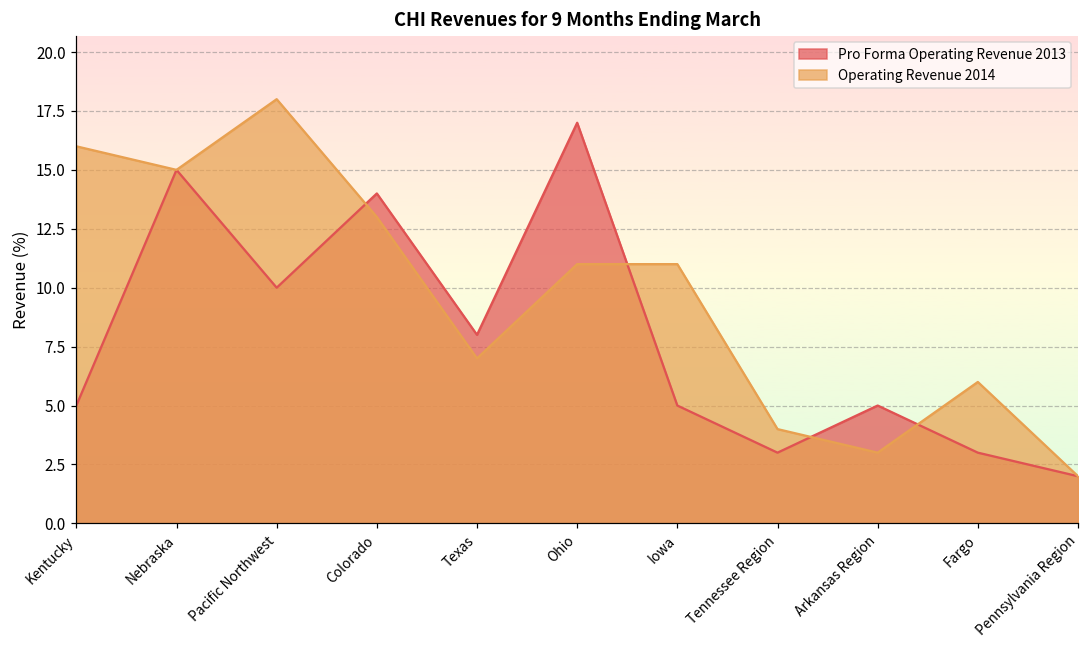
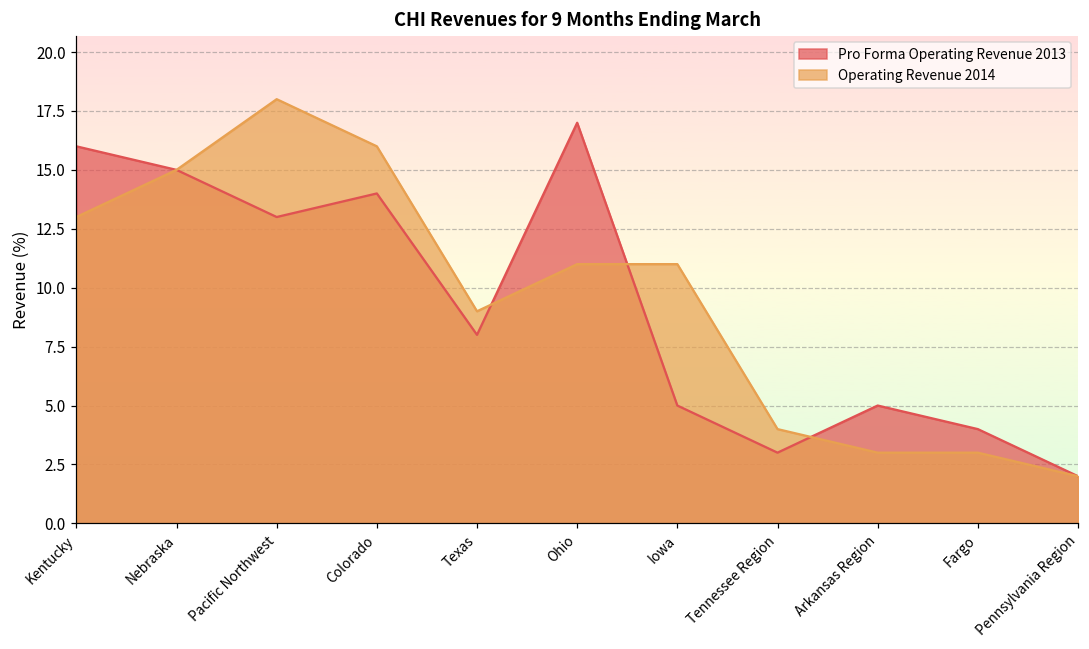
  {
    "Pro Forma Operating Revenue 2013": {
-     "Kentucky": 5,
-     "Pacific Northwest": 10,
+     "Kentucky": 16,
+     "Pacific Northwest": 13,
      "Colorado": 14,
      "Texas": 8,
      "Ohio": 17,
      "Iowa": 5,
      "Tennessee Region": 3,
      "Arkansas Region": 5,
-     "Fargo": 3
+     "Fargo": 4
    },
    "Operating Revenue 2014": {
-     "Kentucky": 16,
+     "Kentucky": 13,
      "Pacific Northwest": 18,
-     "Colorado": 13,
-     "Texas": 7,
+     "Colorado": 16,
+     "Texas": 9,
      "Ohio": 11,
      "Iowa": 11,
      "Tennessee Region": 4,
      "Arkansas Region": 3,
-     "Fargo": 6
+     "Fargo": 3
    }
  }
